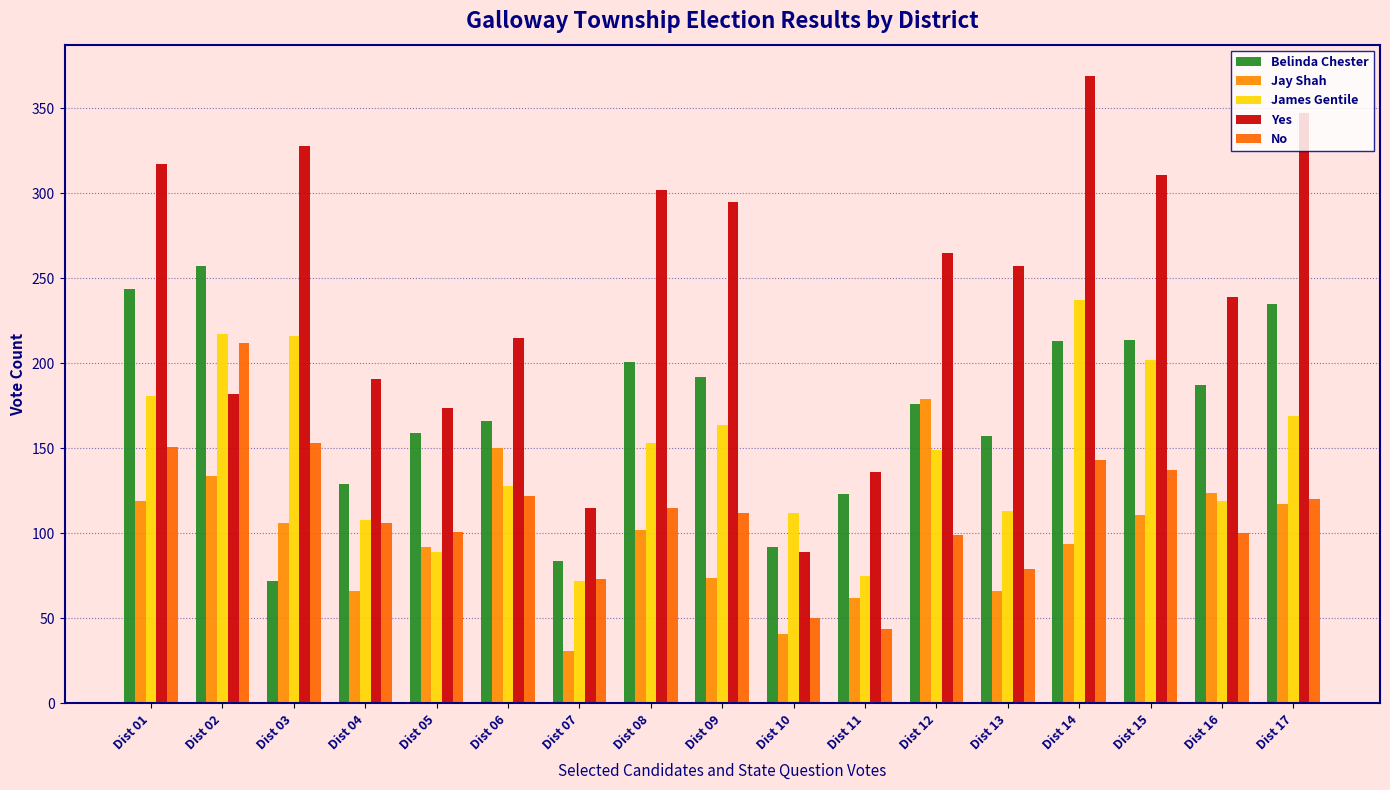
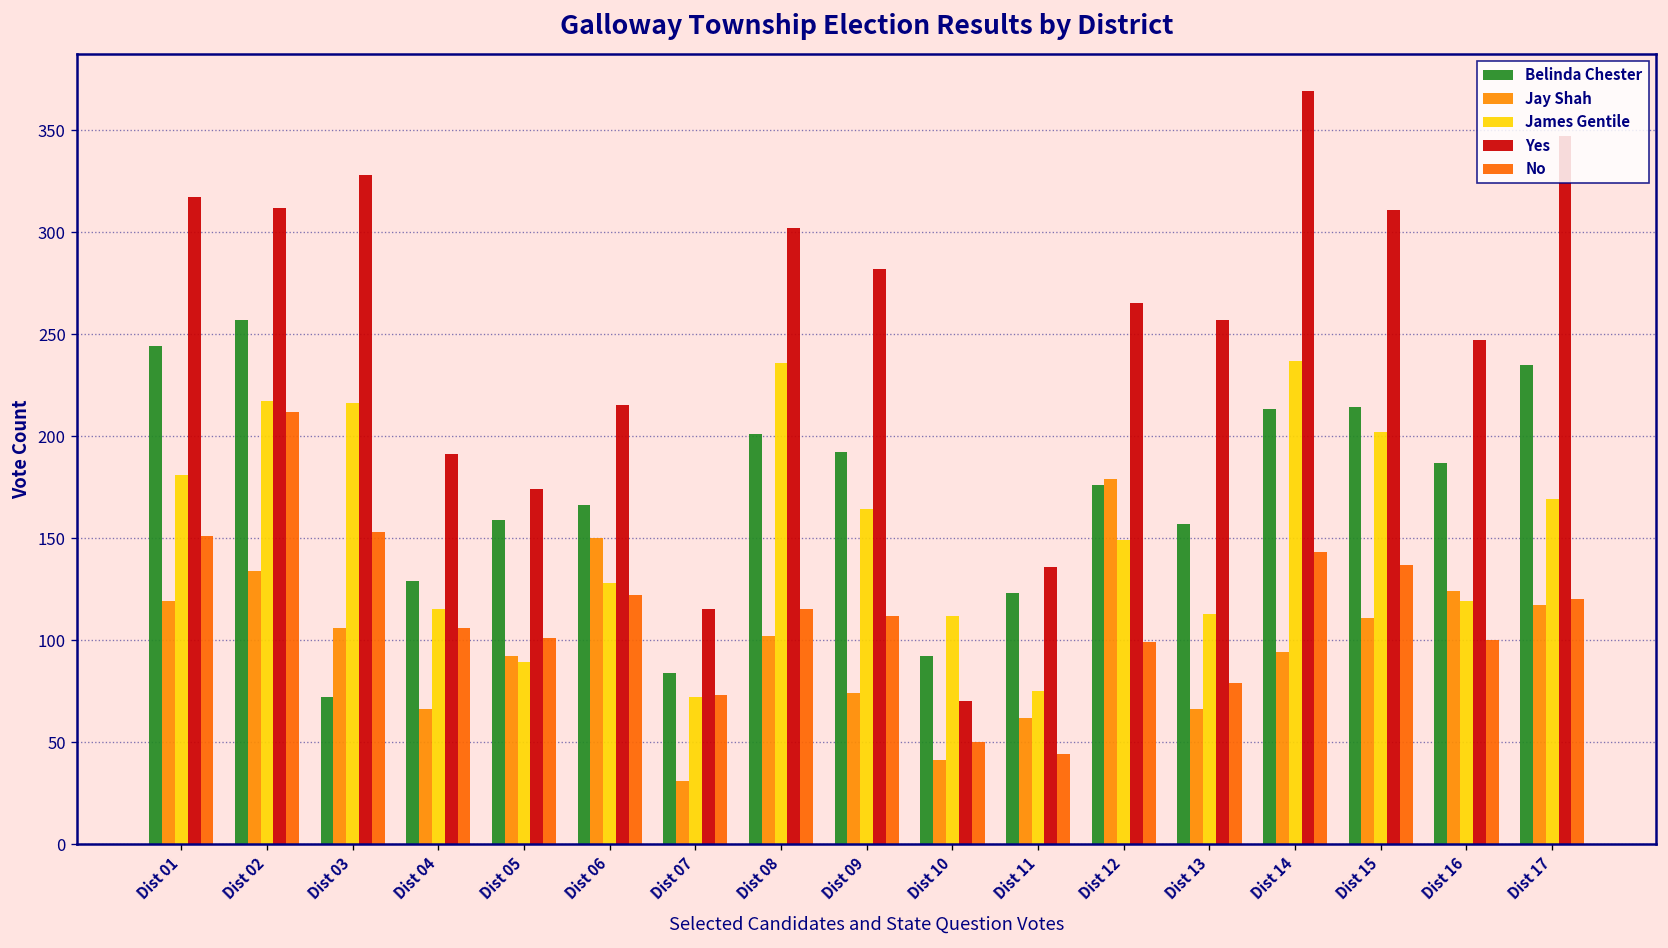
  {
    "Belinda Chester": {
      "Dist 01": 244,
      "Dist 02": 257,
      "Dist 03": 72,
      "Dist 04": 129,
      "Dist 05": 159,
      "Dist 06": 166,
      "Dist 07": 84,
      "Dist 08": 201,
      "Dist 09": 192,
      "Dist 10": 92,
      "Dist 11": 123,
      "Dist 12": 176,
      "Dist 13": 157,
      "Dist 14": 213,
      "Dist 15": 214,
      "Dist 16": 187,
      "Dist 17": 235
    },
    "James Gentile": {
      "Dist 01": 181,
      "Dist 02": 217,
      "Dist 03": 216,
-     "Dist 04": 108,
+     "Dist 04": 115,
      "Dist 05": 89,
      "Dist 06": 128,
      "Dist 07": 72,
-     "Dist 08": 153,
+     "Dist 08": 236,
      "Dist 09": 164,
      "Dist 10": 112,
      "Dist 11": 75,
      "Dist 12": 149,
      "Dist 13": 113,
      "Dist 14": 237,
      "Dist 15": 202,
      "Dist 16": 119,
      "Dist 17": 169
    },
    "Yes": {
      "Dist 01": 317,
-     "Dist 02": 182,
+     "Dist 02": 312,
      "Dist 03": 328,
      "Dist 04": 191,
      "Dist 05": 174,
      "Dist 06": 215,
      "Dist 07": 115,
      "Dist 08": 302,
-     "Dist 09": 295,
-     "Dist 10": 89,
+     "Dist 09": 282,
+     "Dist 10": 70,
      "Dist 11": 136,
      "Dist 12": 265,
      "Dist 13": 257,
      "Dist 14": 369,
      "Dist 15": 311,
-     "Dist 16": 239
+     "Dist 16": 247
    }
  }
